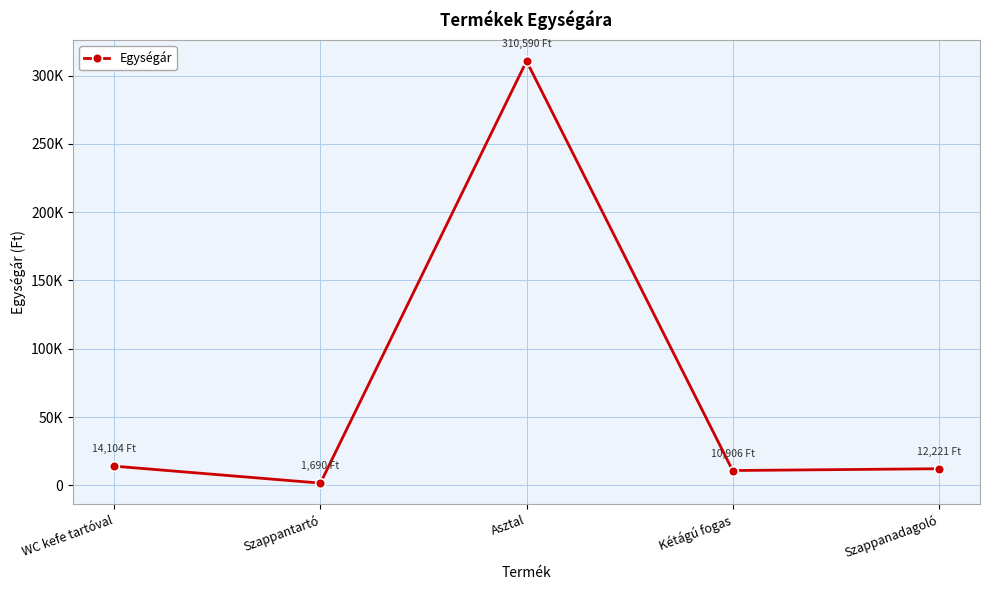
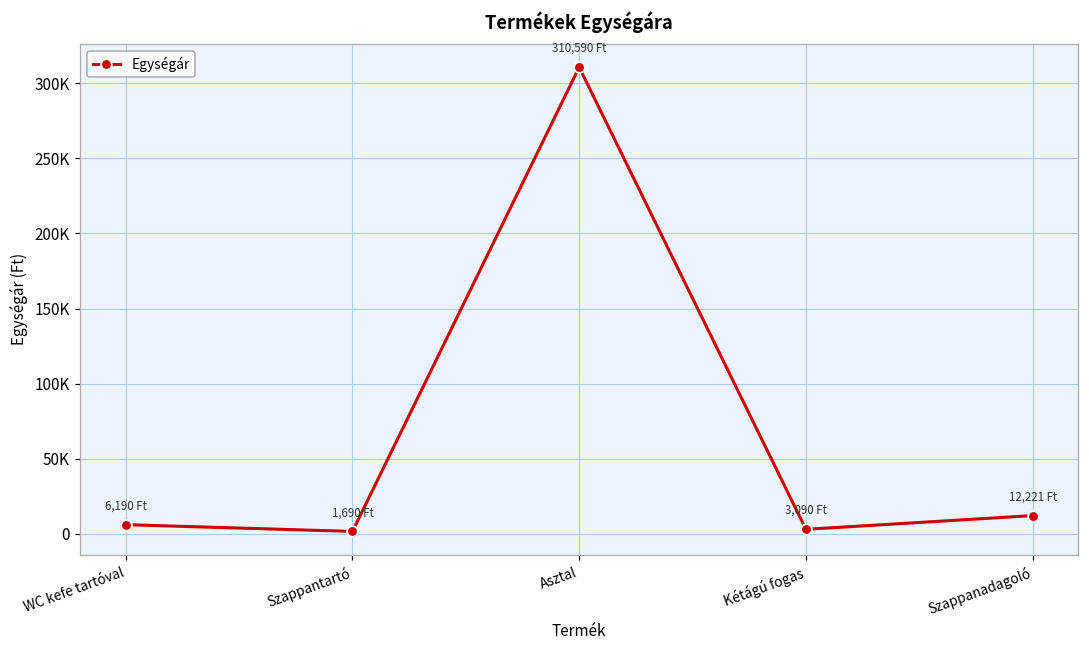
  {
-   "WC kefe tartóval": "14,104",
+   "WC kefe tartóval": "6,190",
    "Szappantartó": "1,690",
    "Asztal": "310,590",
-   "Kétágú fogas": "10,906",
+   "Kétágú fogas": "3,090",
    "Szappanadagoló": "12,221"
  }
